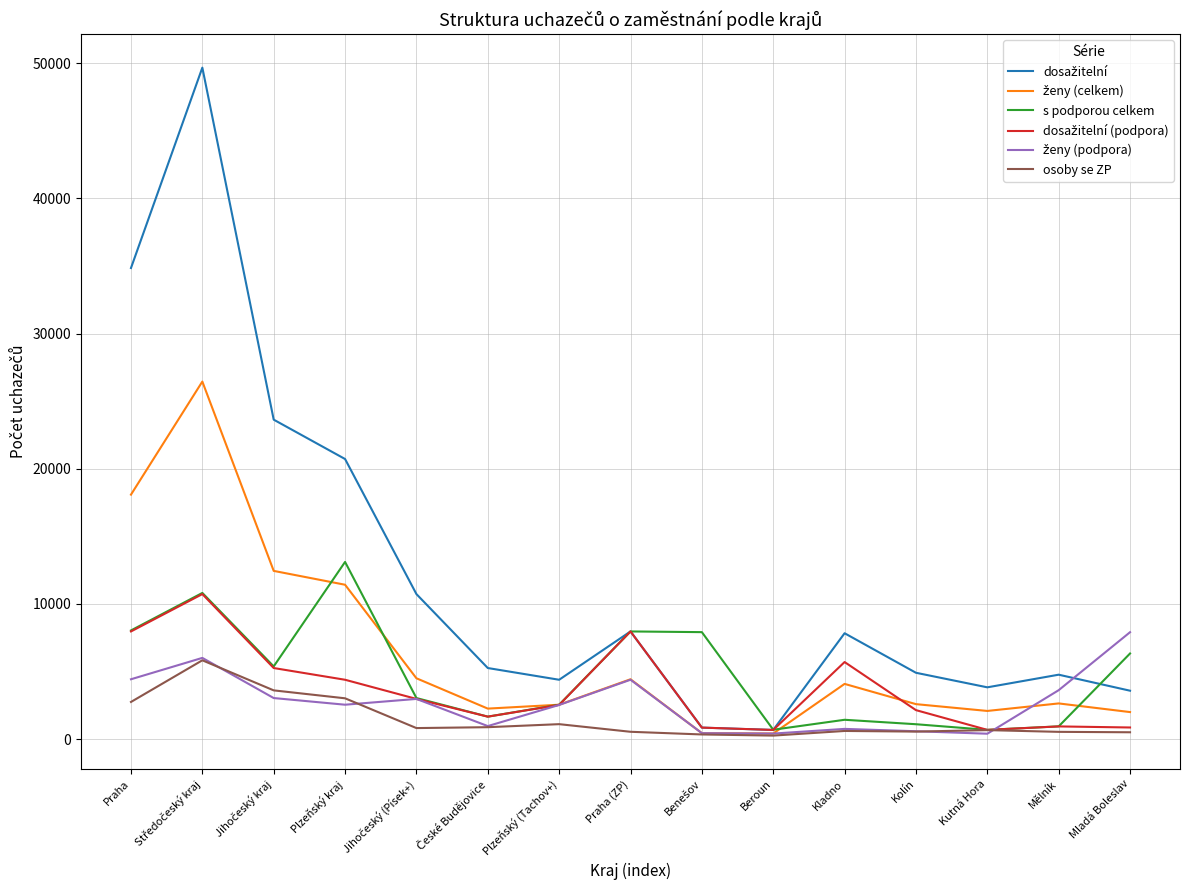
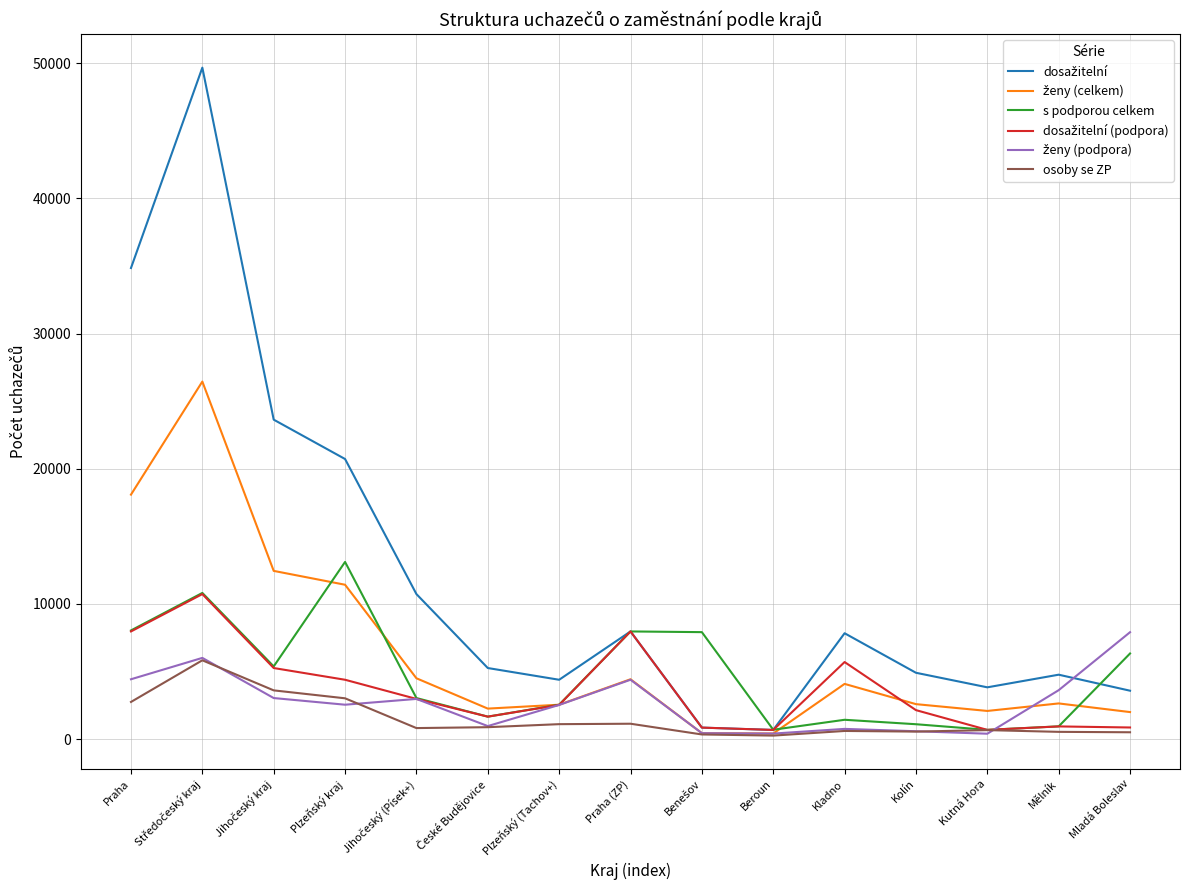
  {
    "dosažitelní": {
      "Praha": 34900,
      "Středočeský kraj": 49700,
      "Jihočeský kraj": 23600,
      "Plzeňský kraj": 20700,
      "Jihočeský (Písek+)": 10700,
      "České Budějovice": 5300,
      "Plzeňský (Tachov+)": 4400,
      "Kladno": 7800,
      "Kolín": 4900,
      "Kutná Hora": 3800,
      "Mělník": 4800,
      "Mladá Boleslav": 3600
    },
    "ženy (celkem)": {
      "Praha": 18100,
      "Středočeský kraj": 26500,
      "Jihočeský kraj": 12400,
      "Plzeňský kraj": 11400,
      "Jihočeský (Písek+)": 4500,
      "České Budějovice": 2300,
      "Kladno": 4100,
      "Kolín": 2600,
      "Kutná Hora": 2100,
      "Mělník": 2600,
      "Mladá Boleslav": 2000
    },
    "s podporou celkem": {
      "Plzeňský kraj": 13100,
      "Benešov": 7900,
      "Kladno": 1400,
      "Kolín": 1100,
      "Mladá Boleslav": 6300
    },
    "dosažitelní (podpora)": {
      "Plzeňský kraj": 4400,
      "Kladno": 5700,
      "Kolín": 2100,
      "Mladá Boleslav": 900
    },
    "ženy (podpora)": {
      "Praha": 4400,
      "Jihočeský kraj": 3000,
      "Plzeňský kraj": 2500,
      "Kutná Hora": 400,
      "Mělník": 3600,
      "Mladá Boleslav": 7900
    },
    "osoby se ZP": {
      "Praha": 2700,
      "Jihočeský kraj": 3600,
      "Plzeňský kraj": 3000,
      "Jihočeský (Písek+)": 800,
      "Plzeňský (Tachov+)": 1100,
-     "Praha (ZP)": 500,
+     "Praha (ZP)": 1100,
      "Mělník": 500,
      "Mladá Boleslav": 500
    }
  }
